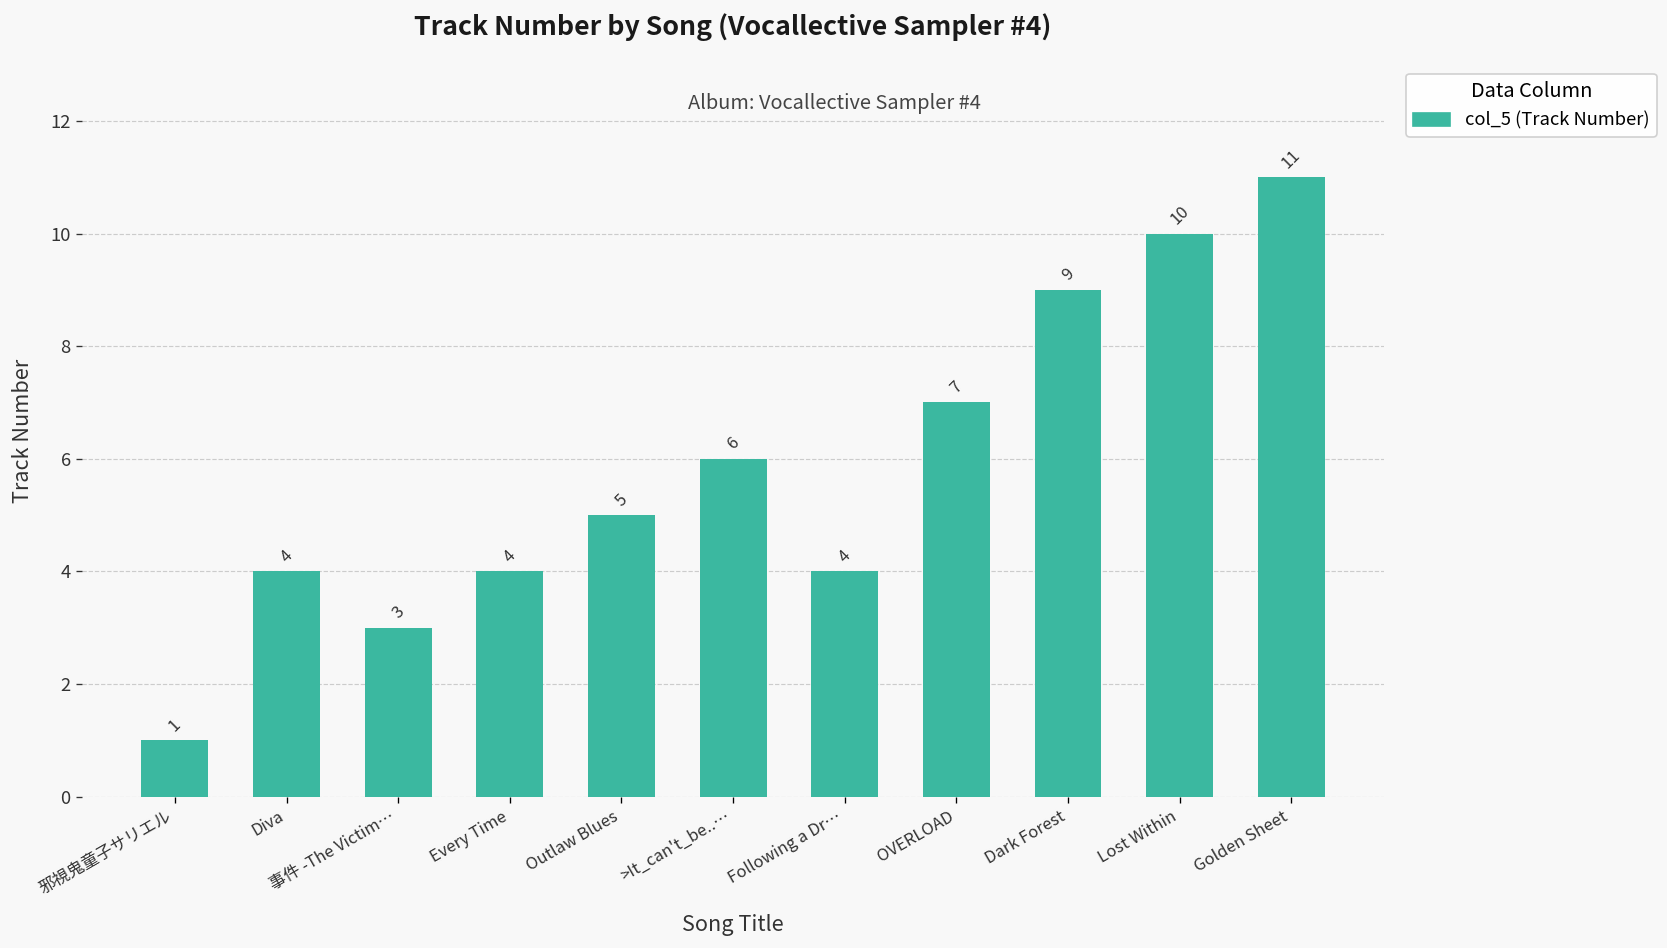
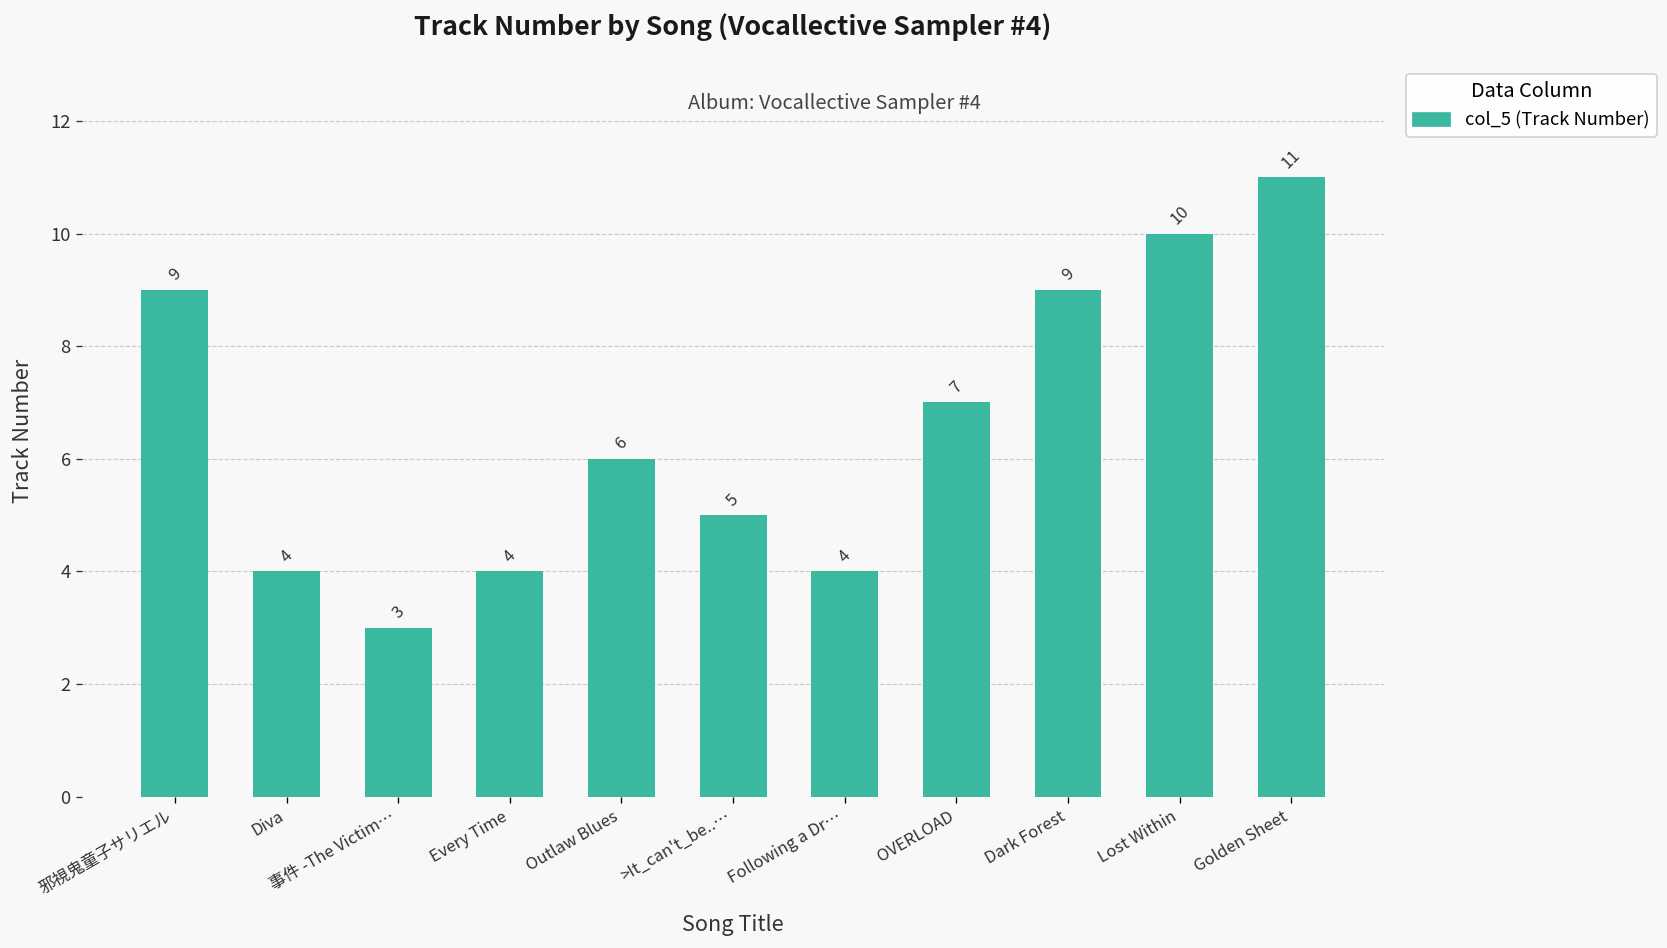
  {
-   "邪視鬼童子サリエル": 1,
+   "邪視鬼童子サリエル": 9,
    "Diva": 4,
    "事件 -The Victim…": 3,
    "Every Time": 4,
-   "Outlaw Blues": 5,
-   ">It_can't_be..…": 6,
+   "Outlaw Blues": 6,
+   ">It_can't_be..…": 5,
    "Following a Dr…": 4,
    "OVERLOAD": 7,
    "Dark Forest": 9,
    "Lost Within": 10,
    "Golden Sheet": 11
  }
